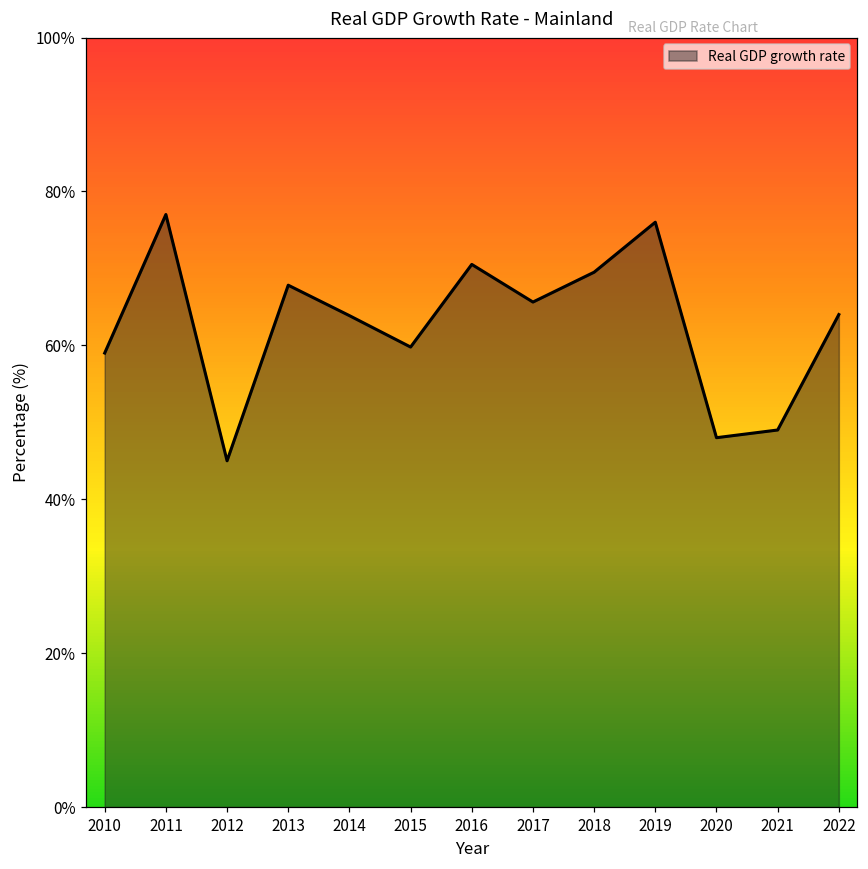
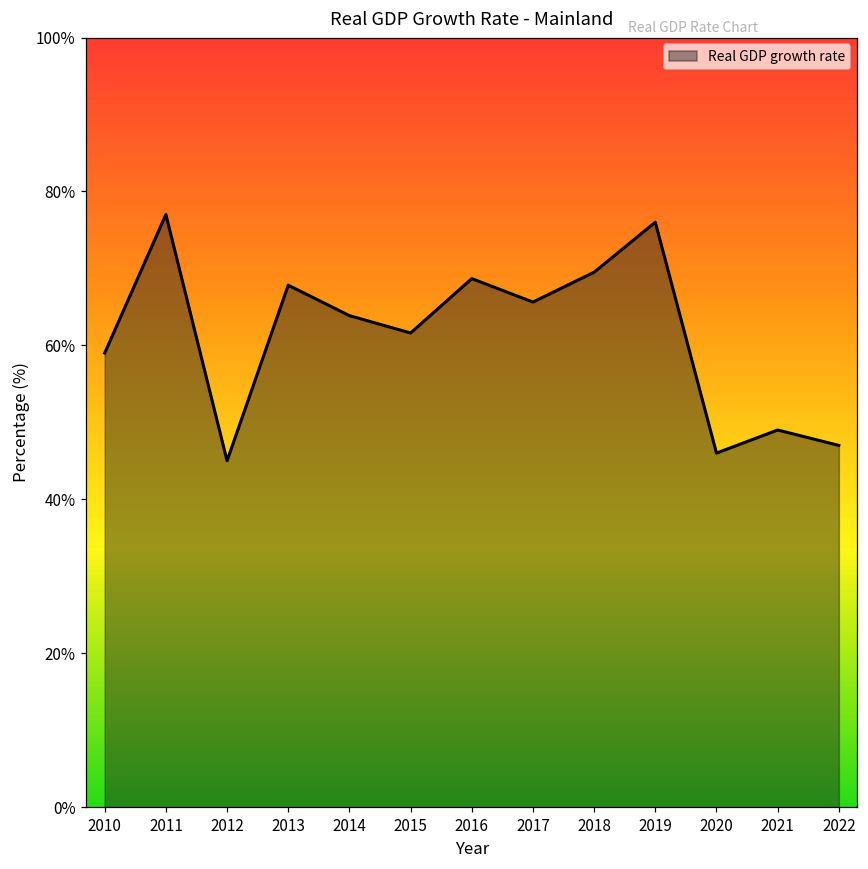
  {
    "2010": "59%",
    "2011": "77%",
    "2012": "45%",
    "2013": "68%",
    "2014": "64%",
-   "2015": "60%",
-   "2016": "71%",
+   "2015": "62%",
+   "2016": "69%",
    "2017": "66%",
    "2018": "70%",
    "2019": "76%",
-   "2020": "48%",
+   "2020": "46%",
    "2021": "49%",
-   "2022": "64%"
+   "2022": "47%"
  }
